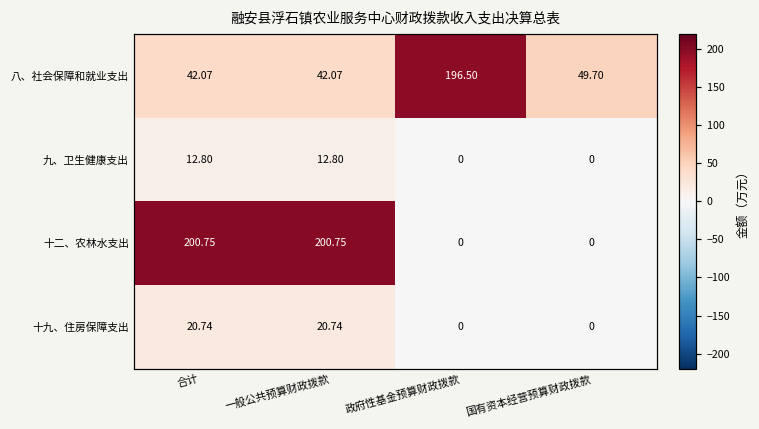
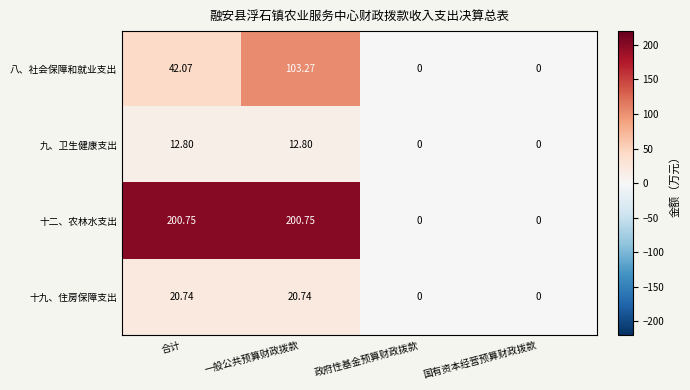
  {
    "八、社会保障和就业支出": {
      "合计": 42.07,
-     "一般公共预算财政拨款": 42.07,
-     "政府性基金预算财政拨款": 196.50,
-     "国有资本经营预算财政拨款": 49.70
+     "一般公共预算财政拨款": 103.27,
+     "政府性基金预算财政拨款": 0,
+     "国有资本经营预算财政拨款": 0
    },
    "九、卫生健康支出": {
      "合计": 12.80,
      "一般公共预算财政拨款": 12.80,
      "政府性基金预算财政拨款": 0,
      "国有资本经营预算财政拨款": 0
    },
    "十二、农林水支出": {
      "合计": 200.75,
      "一般公共预算财政拨款": 200.75,
      "政府性基金预算财政拨款": 0,
      "国有资本经营预算财政拨款": 0
    },
    "十九、住房保障支出": {
      "合计": 20.74,
      "一般公共预算财政拨款": 20.74,
      "政府性基金预算财政拨款": 0,
      "国有资本经营预算财政拨款": 0
    }
  }
